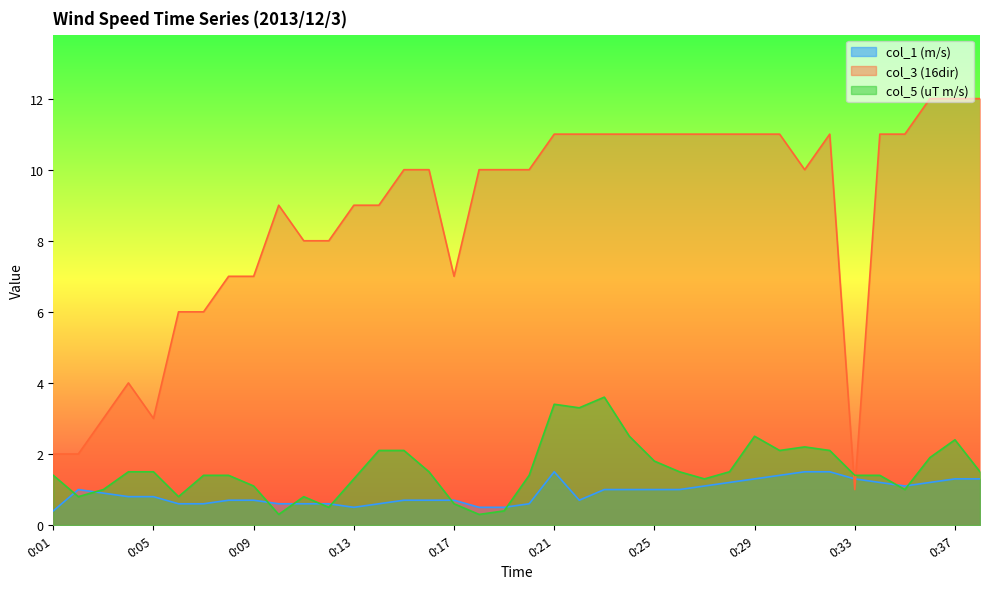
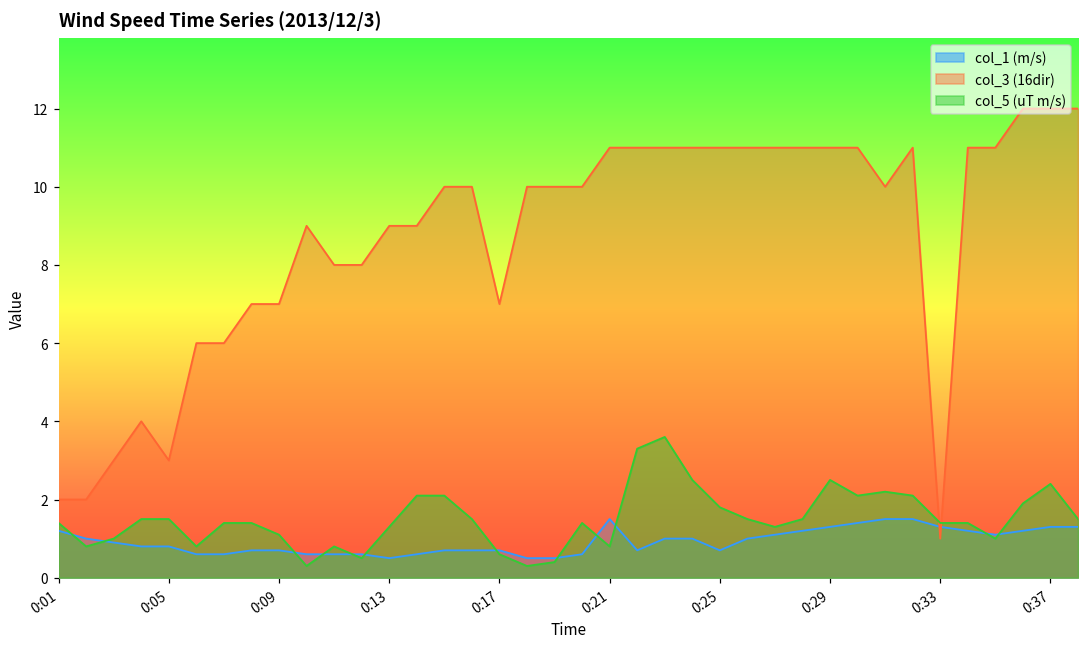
  {
    "col_1 (m/s)": {
-     "0:01": 0.4,
+     "0:01": 1.2,
      "0:05": 0.8,
      "0:09": 0.7,
      "0:13": 0.5,
      "0:17": 0.7,
      "0:21": 1.5,
-     "0:25": 1.0,
+     "0:25": 0.7,
      "0:29": 1.3,
      "0:33": 1.3,
      "0:37": 1.3
    },
    "col_3 (16dir)": {
      "0:01": 2.0,
      "0:05": 3.0,
      "0:09": 7.0,
      "0:13": 9.0,
      "0:17": 7.0,
      "0:21": 11.0,
      "0:25": 11.0,
      "0:29": 11.0,
      "0:33": 1.0
    },
    "col_5 (uT m/s)": {
      "0:01": 1.4,
      "0:05": 1.5,
      "0:09": 1.1,
      "0:13": 1.3,
      "0:17": 0.6,
-     "0:21": 3.4,
+     "0:21": 0.8,
      "0:25": 1.8,
      "0:29": 2.5,
      "0:33": 1.4,
      "0:37": 2.4
    }
  }
